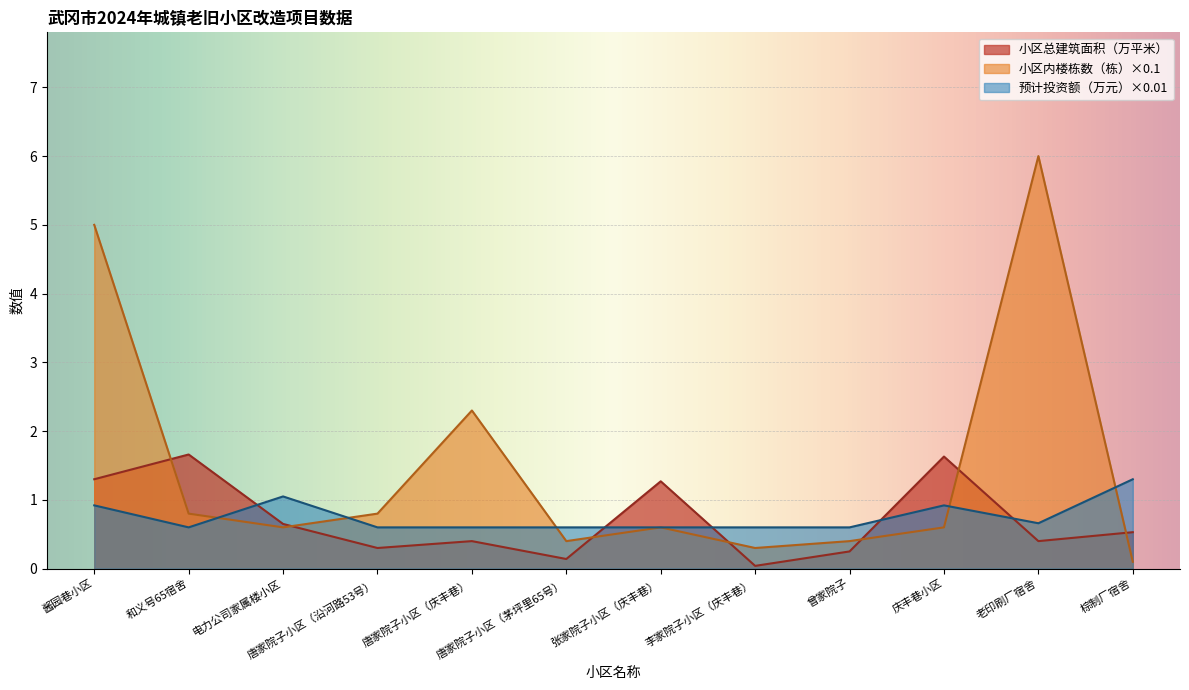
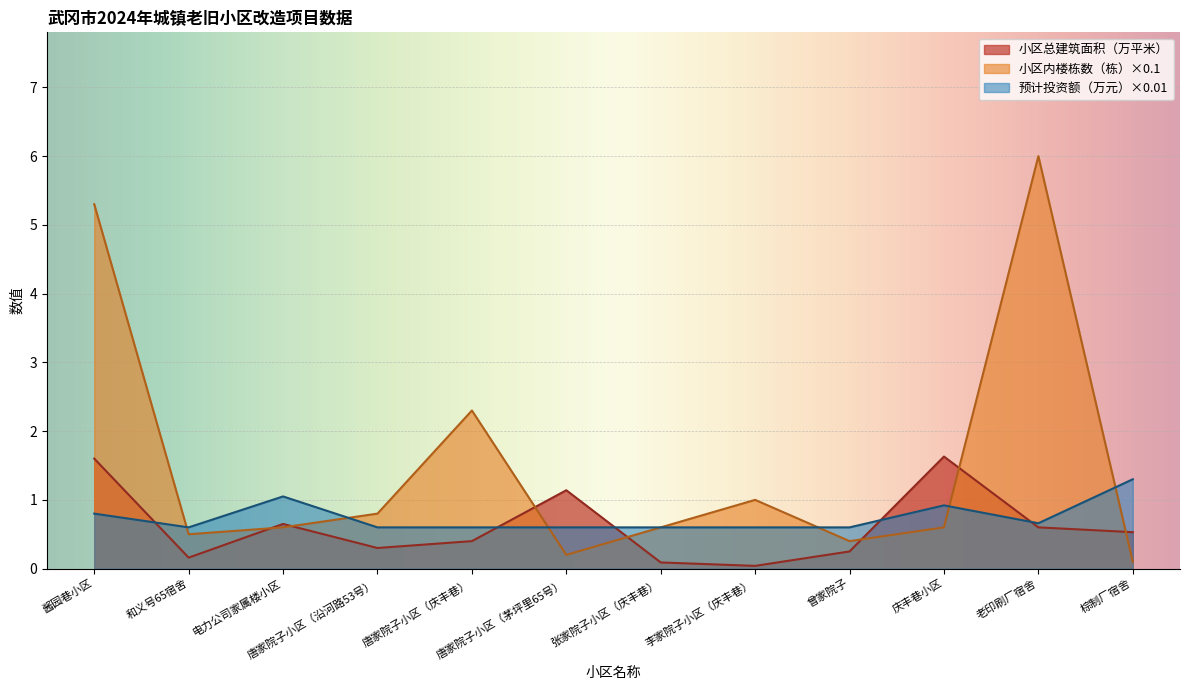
  {
    "小区总建筑面积（万平米）": {
-     "酱园巷小区": 1.3,
-     "和义号65宿舍": 1.7,
+     "酱园巷小区": 1.6,
+     "和义号65宿舍": 0.2,
      "电力公司家属楼小区": 0.7,
      "唐家院子小区（沿河路53号）": 0.3,
      "唐家院子小区（庆丰巷）": 0.4,
-     "唐家院子小区（茅坪里65号）": 0.1,
-     "张家院子小区（庆丰巷）": 1.3,
+     "唐家院子小区（茅坪里65号）": 1.1,
+     "张家院子小区（庆丰巷）": 0.1,
      "李家院子小区（庆丰巷）": 0.0,
      "曾家院子": 0.3,
      "庆丰巷小区": 1.6,
-     "老印刷厂宿舍": 0.4,
+     "老印刷厂宿舍": 0.6,
      "棕制厂宿舍": 0.5
    },
    "小区内楼栋数（栋）×0.1": {
-     "酱园巷小区": 5.0,
-     "和义号65宿舍": 0.8,
+     "酱园巷小区": 5.3,
+     "和义号65宿舍": 0.5,
      "电力公司家属楼小区": 0.6,
      "唐家院子小区（沿河路53号）": 0.8,
      "唐家院子小区（庆丰巷）": 2.3,
-     "唐家院子小区（茅坪里65号）": 0.4,
-     "李家院子小区（庆丰巷）": 0.3,
+     "唐家院子小区（茅坪里65号）": 0.2,
+     "李家院子小区（庆丰巷）": 1.0,
      "曾家院子": 0.4,
      "庆丰巷小区": 0.6,
      "老印刷厂宿舍": 6.0,
      "棕制厂宿舍": 0.1
    },
    "预计投资额（万元）×0.01": {
-     "酱园巷小区": 0.9,
+     "酱园巷小区": 0.8,
      "和义号65宿舍": 0.6,
      "电力公司家属楼小区": 1.1,
      "唐家院子小区（沿河路53号）": 0.6,
      "唐家院子小区（庆丰巷）": 0.6,
      "唐家院子小区（茅坪里65号）": 0.6,
      "李家院子小区（庆丰巷）": 0.6,
      "曾家院子": 0.6,
      "庆丰巷小区": 0.9,
      "老印刷厂宿舍": 0.7,
      "棕制厂宿舍": 1.3
    }
  }
